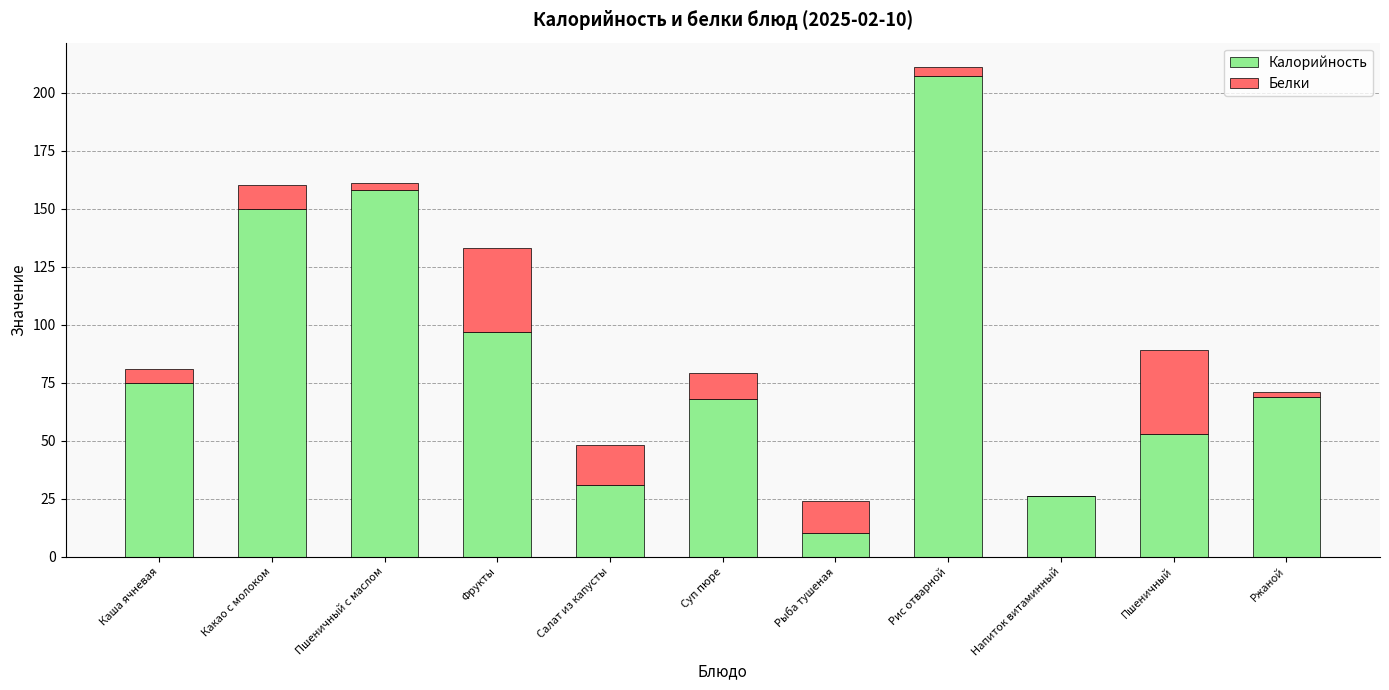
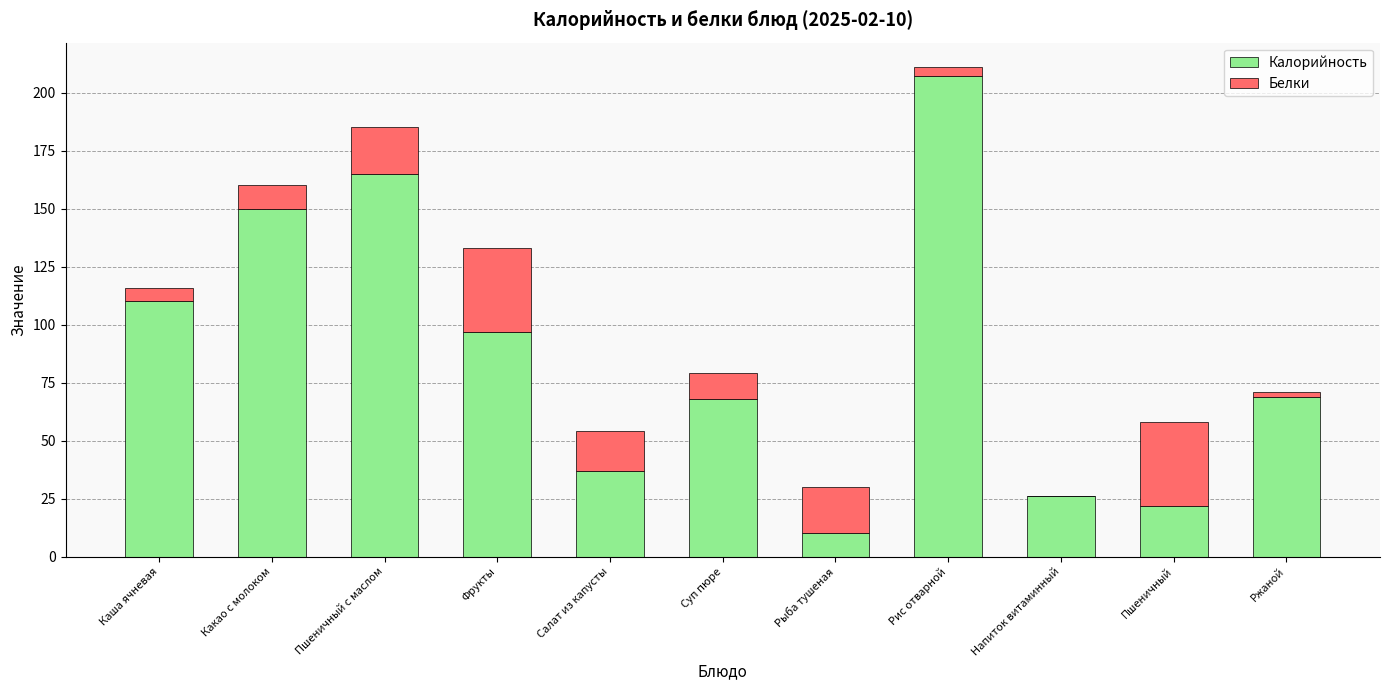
  {
    "Калорийность": {
-     "Каша ячневая": 75,
+     "Каша ячневая": 110,
      "Какао с молоком": 150,
-     "Пшеничный с маслом": 158,
+     "Пшеничный с маслом": 165,
      "Фрукты": 97,
-     "Салат из капусты": 31,
+     "Салат из капусты": 37,
      "Суп пюре": 68,
      "Рыба тушеная": 10,
      "Рис отварной": 207,
      "Напиток витаминный": 26,
-     "Пшеничный": 53,
+     "Пшеничный": 22,
      "Ржаной": 69
    },
    "Белки": {
      "Каша ячневая": 6,
      "Какао с молоком": 10,
-     "Пшеничный с маслом": 3,
+     "Пшеничный с маслом": 20,
      "Фрукты": 36,
      "Салат из капусты": 17,
      "Суп пюре": 11,
-     "Рыба тушеная": 14,
+     "Рыба тушеная": 20,
      "Рис отварной": 4,
      "Напиток витаминный": 0,
      "Пшеничный": 36,
      "Ржаной": 2
    }
  }
